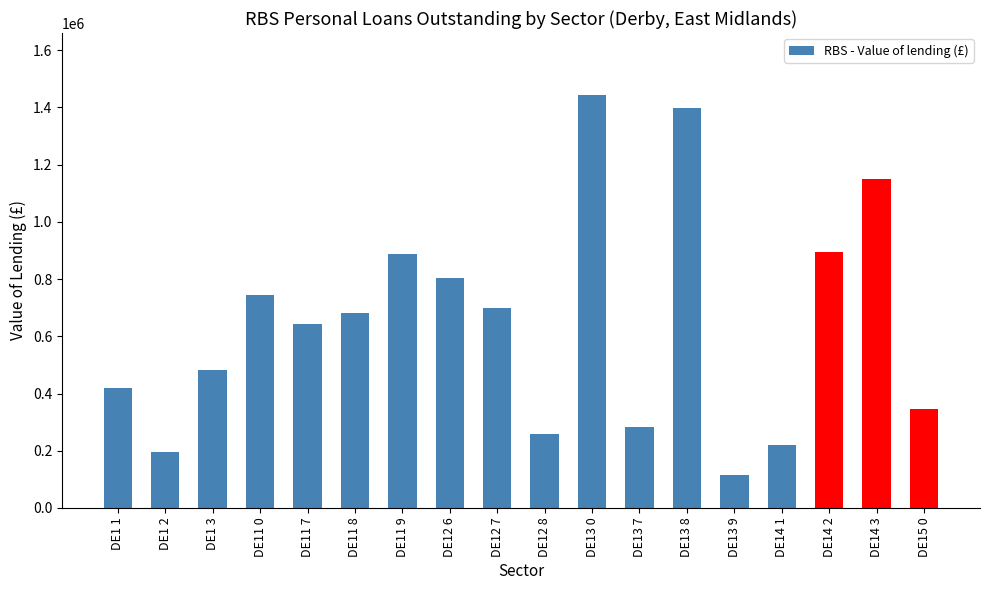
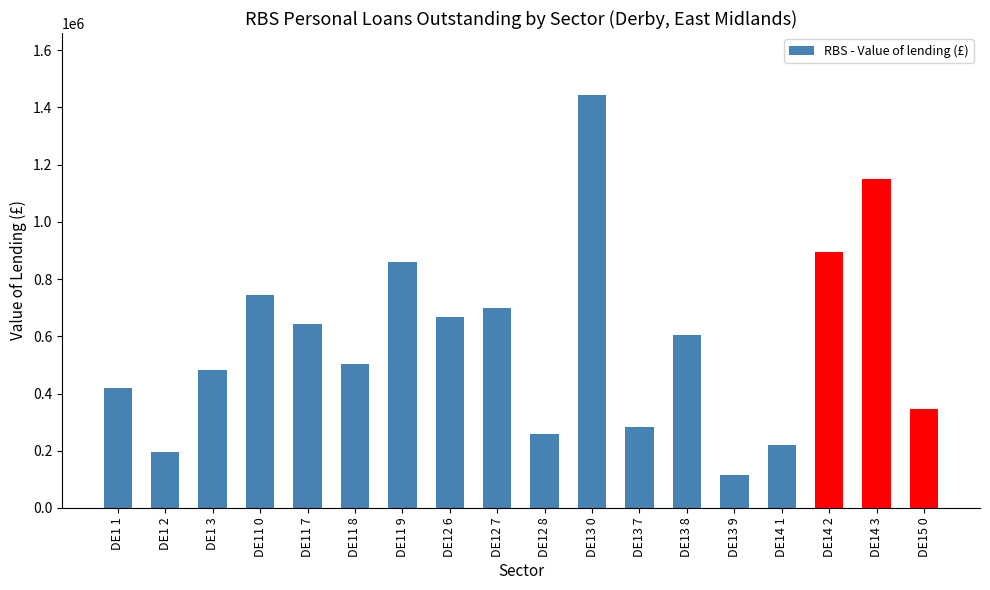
  {
    "DE1 1": 420000,
    "DE1 2": 200000,
    "DE1 3": 480000,
    "DE11 0": 740000,
    "DE11 7": 640000,
-   "DE11 8": 680000,
-   "DE11 9": 890000,
-   "DE12 6": 800000,
+   "DE11 8": 500000,
+   "DE11 9": 860000,
+   "DE12 6": 670000,
    "DE12 7": 700000,
    "DE12 8": 260000,
    "DE13 0": 1440000,
    "DE13 7": 280000,
-   "DE13 8": 1400000,
+   "DE13 8": 610000,
    "DE13 9": 120000,
    "DE14 1": 220000,
    "DE14 2": 900000,
    "DE14 3": 1150000,
    "DE15 0": 350000
  }
